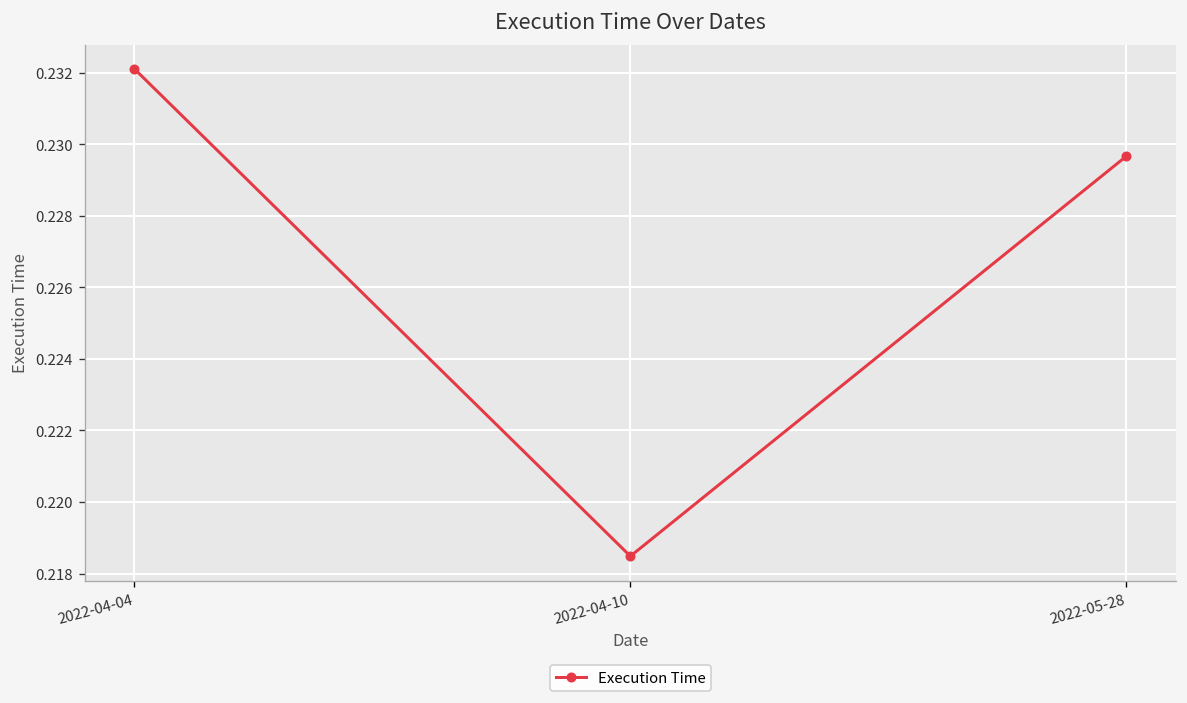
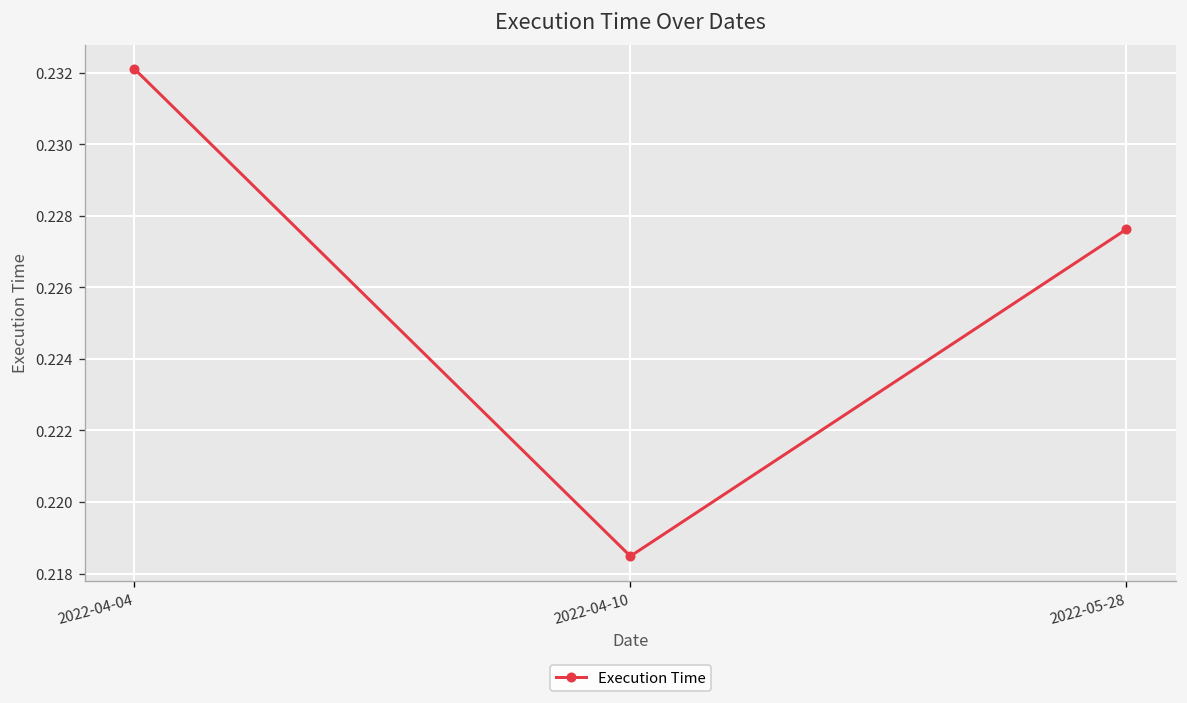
  {
    "2022-04-04": 0.2321,
    "2022-04-10": 0.2185,
-   "2022-05-28": 0.2297
+   "2022-05-28": 0.2276
  }
